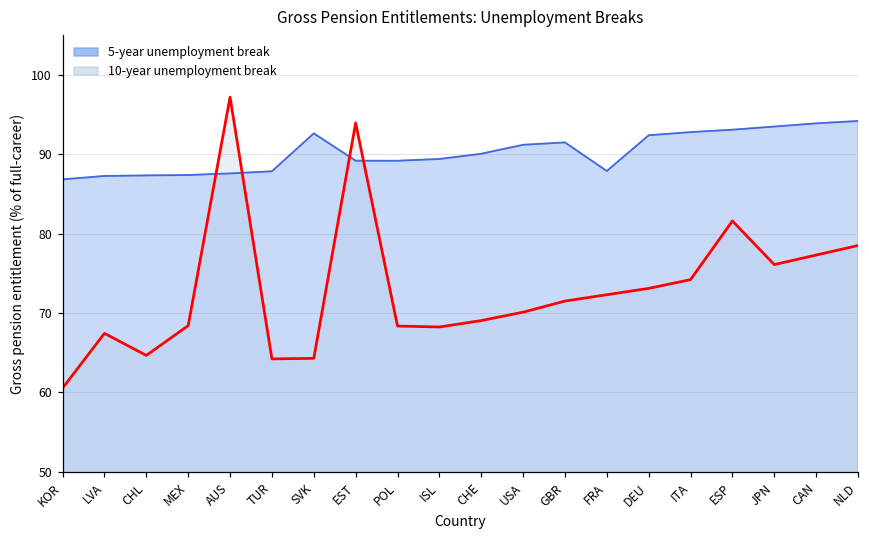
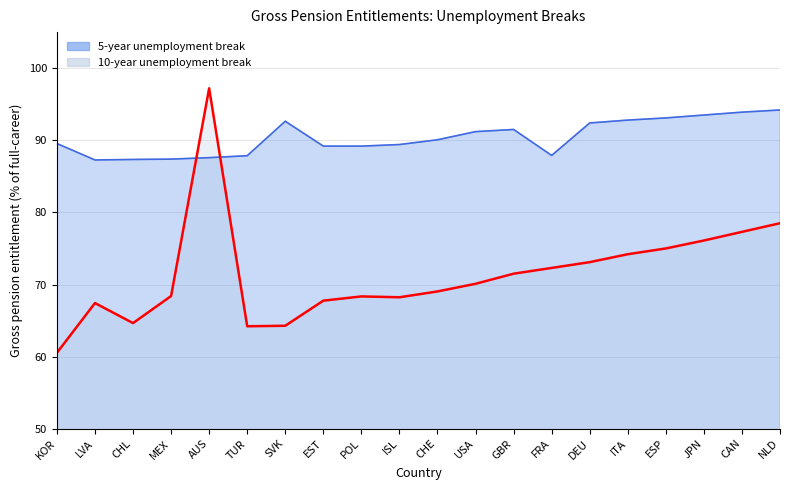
  {
    "5-year unemployment break": {
-     "KOR": 87,
+     "KOR": 90,
      "LVA": 87,
      "CHL": 87,
      "MEX": 87,
      "AUS": 88,
      "TUR": 88,
      "SVK": 93,
      "EST": 89,
      "POL": 89,
      "ISL": 89,
      "CHE": 90,
      "USA": 91,
      "GBR": 92,
      "FRA": 88,
      "DEU": 92,
      "ITA": 93,
      "ESP": 93,
      "JPN": 94,
      "CAN": 94,
      "NLD": 94
    },
    "10-year unemployment break": {
      "KOR": 61,
      "LVA": 67,
      "CHL": 65,
      "MEX": 68,
      "AUS": 97,
      "TUR": 64,
      "SVK": 64,
-     "EST": 94,
+     "EST": 68,
      "POL": 68,
      "ISL": 68,
      "CHE": 69,
      "USA": 70,
      "GBR": 72,
      "FRA": 72,
      "DEU": 73,
      "ITA": 74,
-     "ESP": 82,
+     "ESP": 75,
      "JPN": 76,
      "CAN": 77,
      "NLD": 79
    }
  }
